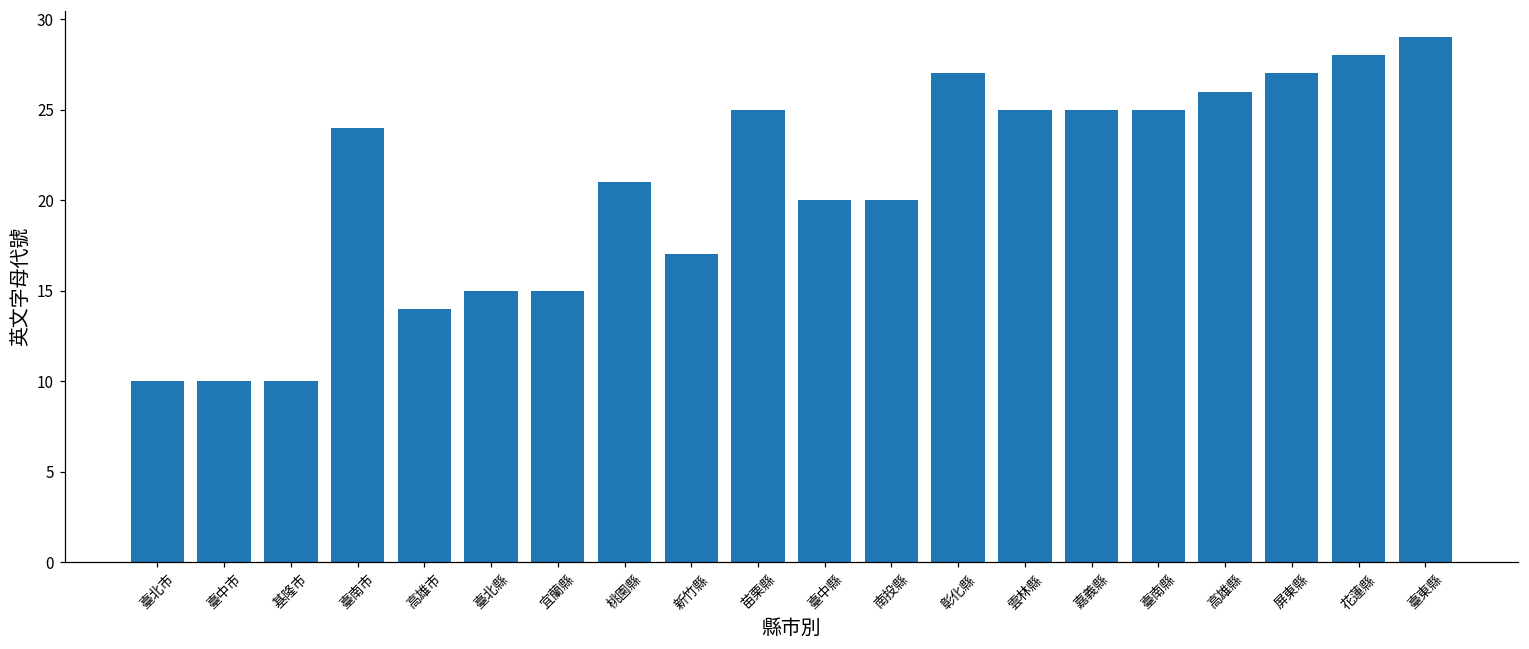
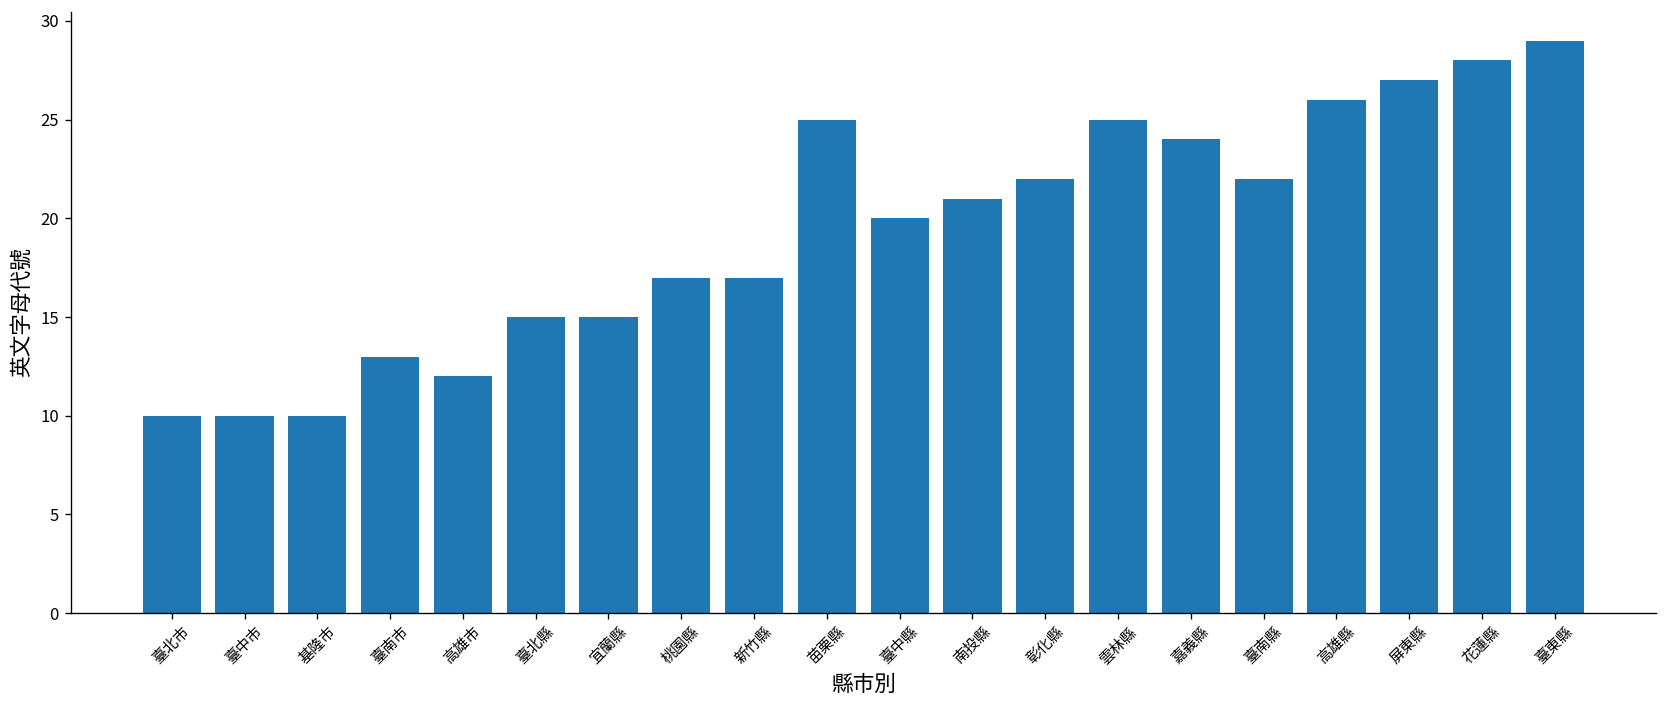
  {
    "臺北市": 10,
    "臺中市": 10,
    "基隆市": 10,
-   "臺南市": 24,
-   "高雄市": 14,
+   "臺南市": 13,
+   "高雄市": 12,
    "臺北縣": 15,
    "宜蘭縣": 15,
-   "桃園縣": 21,
+   "桃園縣": 17,
    "新竹縣": 17,
    "苗栗縣": 25,
    "臺中縣": 20,
-   "南投縣": 20,
-   "彰化縣": 27,
+   "南投縣": 21,
+   "彰化縣": 22,
    "雲林縣": 25,
-   "嘉義縣": 25,
-   "臺南縣": 25,
+   "嘉義縣": 24,
+   "臺南縣": 22,
    "高雄縣": 26,
    "屏東縣": 27,
    "花蓮縣": 28,
    "臺東縣": 29
  }
